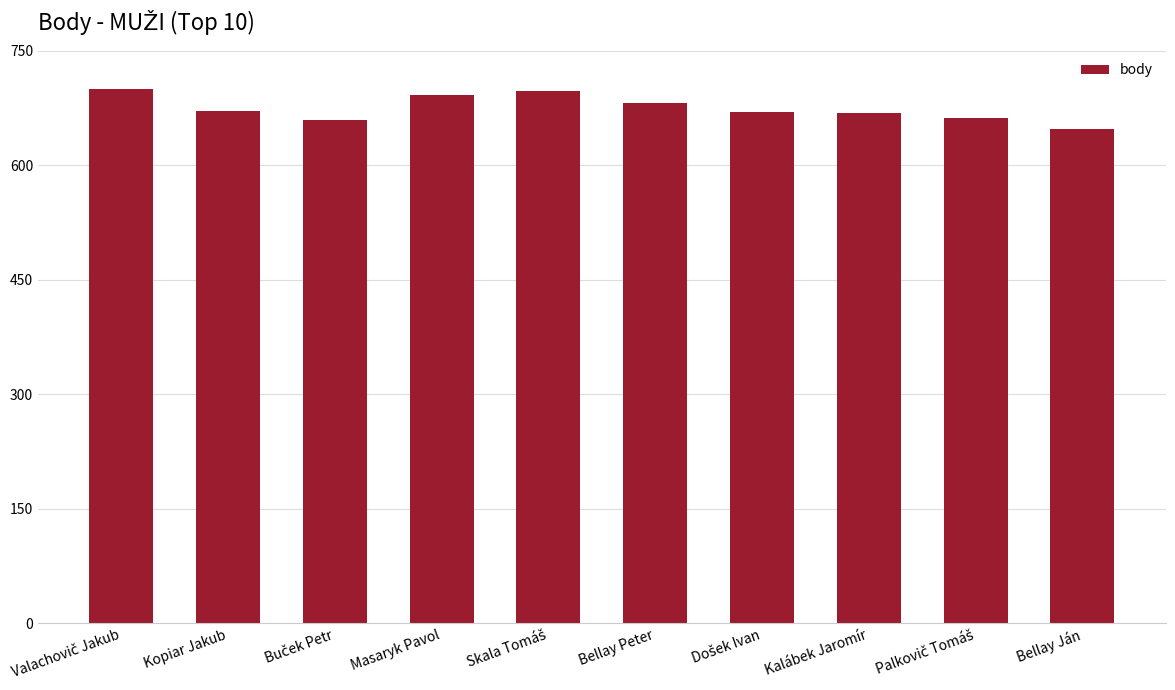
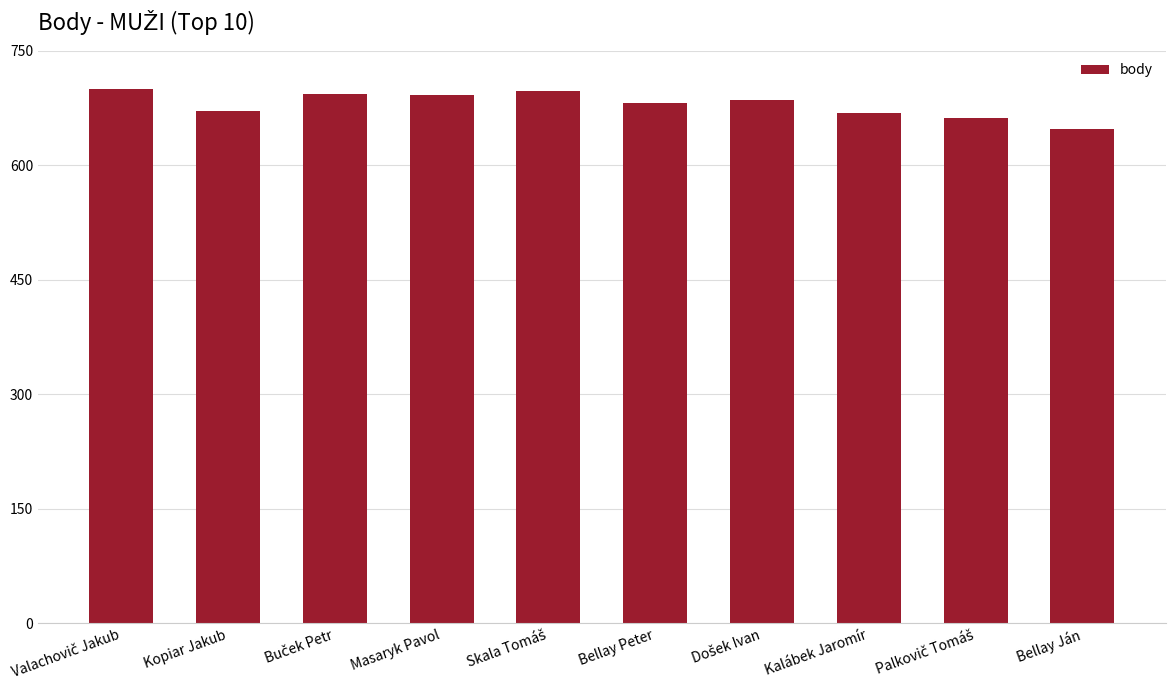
  {
    "Valachovič Jakub": 700,
    "Kopiar Jakub": 670,
-   "Buček Petr": 660,
+   "Buček Petr": 690,
    "Masaryk Pavol": 690,
    "Skala Tomáš": 700,
    "Bellay Peter": 680,
-   "Došek Ivan": 670,
+   "Došek Ivan": 690,
    "Kalábek Jaromír": 670,
    "Palkovič Tomáš": 660,
    "Bellay Ján": 650
  }
